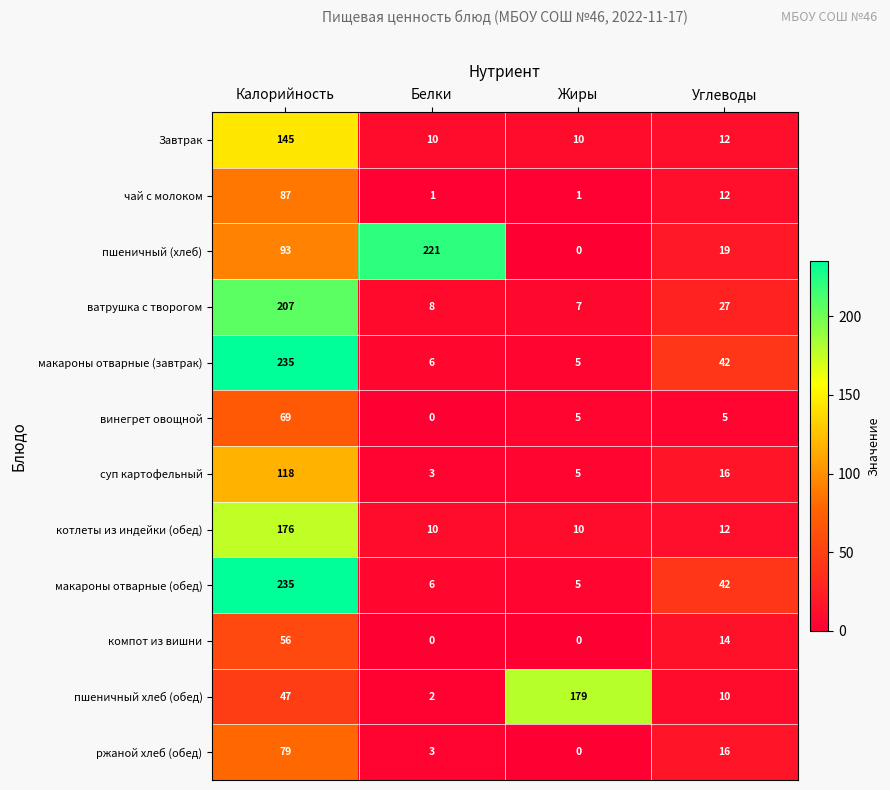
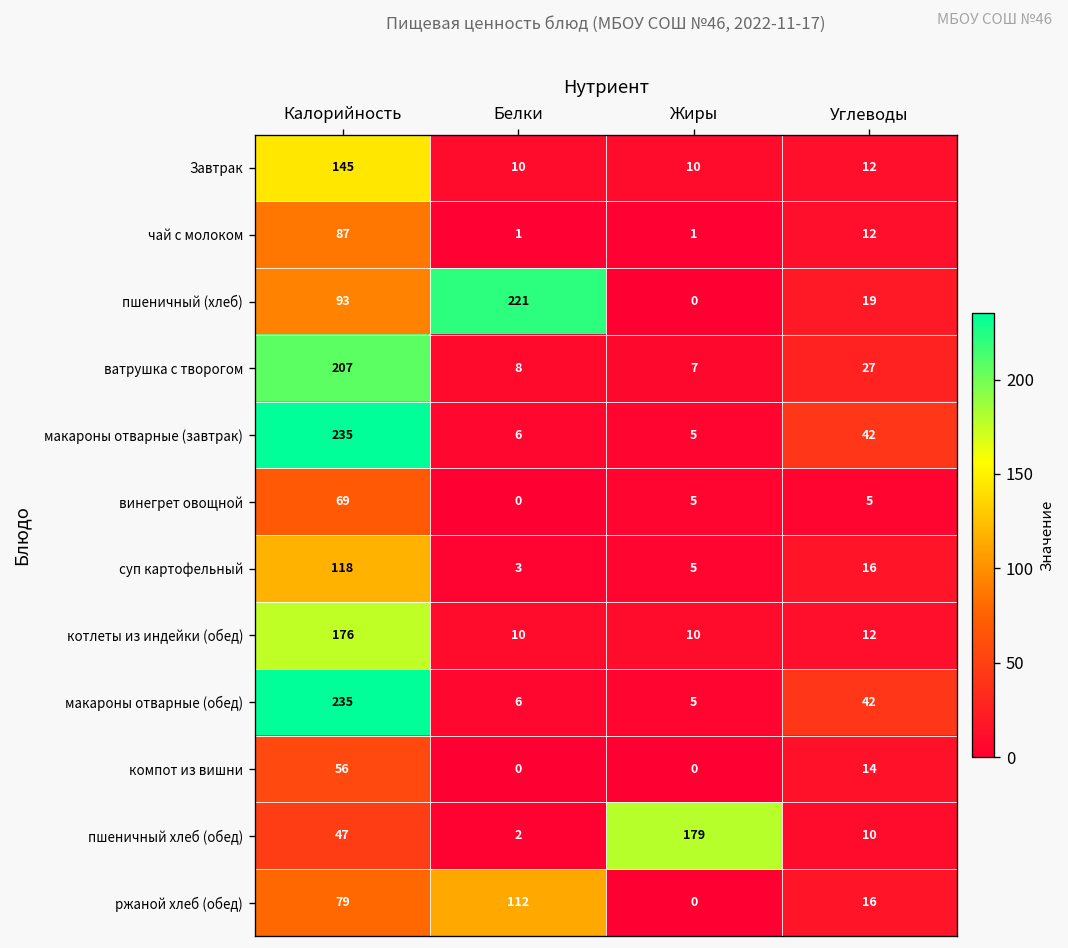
  {
    "Завтрак": {
      "Калорийность": 145,
      "Белки": 10,
      "Жиры": 10,
      "Углеводы": 12
    },
    "чай с молоком": {
      "Калорийность": 87,
      "Белки": 1,
      "Жиры": 1,
      "Углеводы": 12
    },
    "пшеничный (хлеб)": {
      "Калорийность": 93,
      "Белки": 221,
      "Жиры": 0,
      "Углеводы": 19
    },
    "ватрушка с творогом": {
      "Калорийность": 207,
      "Белки": 8,
      "Жиры": 7,
      "Углеводы": 27
    },
    "макароны отварные (завтрак)": {
      "Калорийность": 235,
      "Белки": 6,
      "Жиры": 5,
      "Углеводы": 42
    },
    "винегрет овощной": {
      "Калорийность": 69,
      "Белки": 0,
      "Жиры": 5,
      "Углеводы": 5
    },
    "суп картофельный": {
      "Калорийность": 118,
      "Белки": 3,
      "Жиры": 5,
      "Углеводы": 16
    },
    "котлеты из индейки (обед)": {
      "Калорийность": 176,
      "Белки": 10,
      "Жиры": 10,
      "Углеводы": 12
    },
    "макароны отварные (обед)": {
      "Калорийность": 235,
      "Белки": 6,
      "Жиры": 5,
      "Углеводы": 42
    },
    "компот из вишни": {
      "Калорийность": 56,
      "Белки": 0,
      "Жиры": 0,
      "Углеводы": 14
    },
    "пшеничный хлеб (обед)": {
      "Калорийность": 47,
      "Белки": 2,
      "Жиры": 179,
      "Углеводы": 10
    },
    "ржаной хлеб (обед)": {
      "Калорийность": 79,
-     "Белки": 3,
+     "Белки": 112,
      "Жиры": 0,
      "Углеводы": 16
    }
  }
